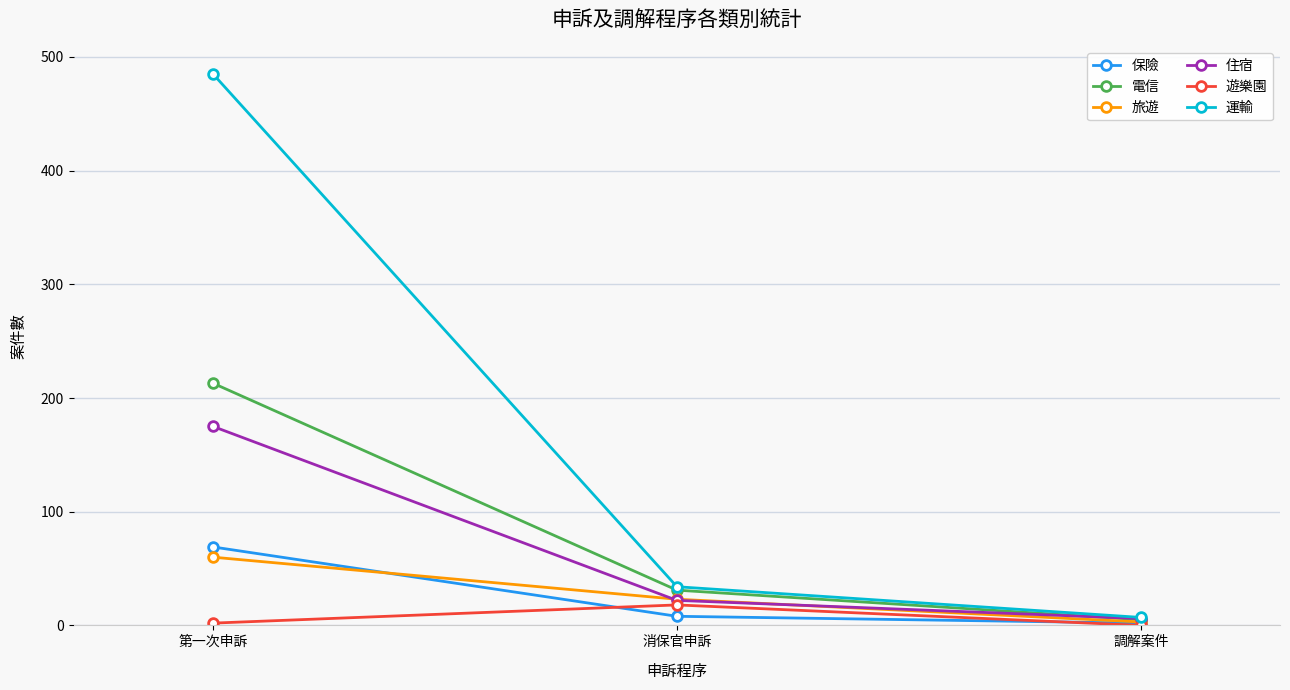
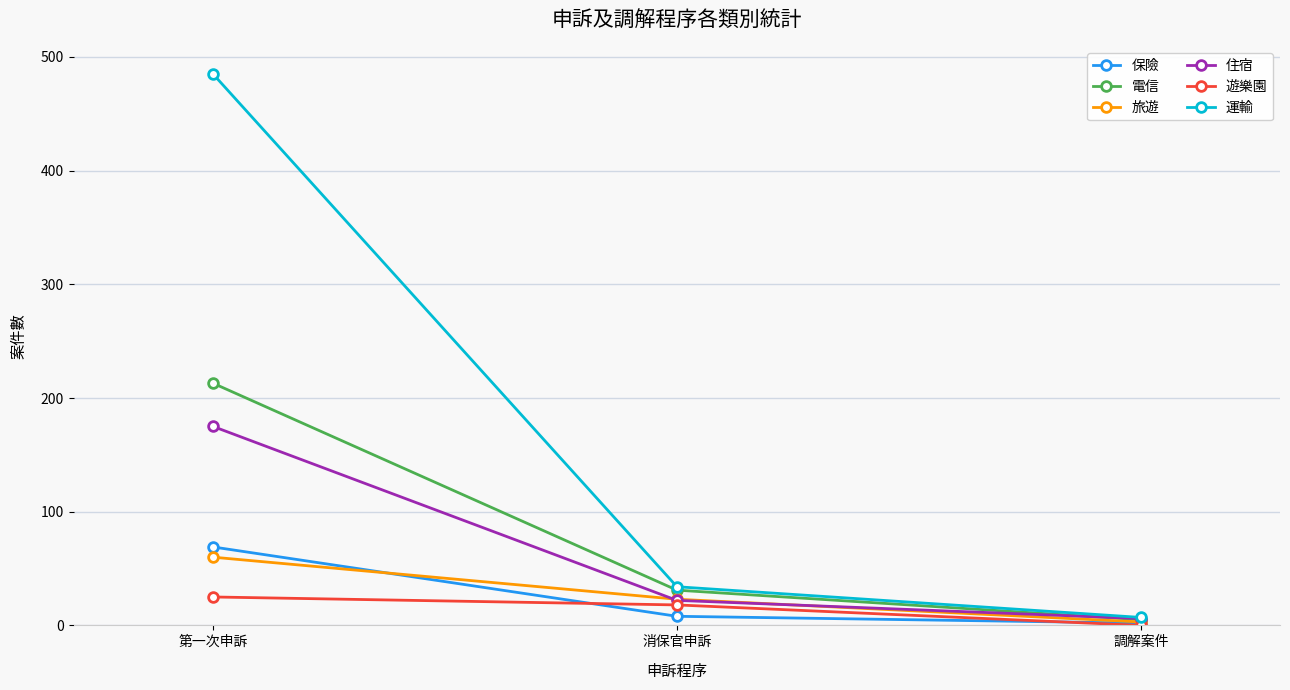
  {
    "電信": {
      "第一次申訴": 213,
      "消保官申訴": 31
    },
    "旅遊": {
      "第一次申訴": 60
    },
    "住宿": {
      "第一次申訴": 175
    },
    "遊樂園": {
-     "第一次申訴": 2,
+     "第一次申訴": 25,
      "消保官申訴": 18
    }
  }
